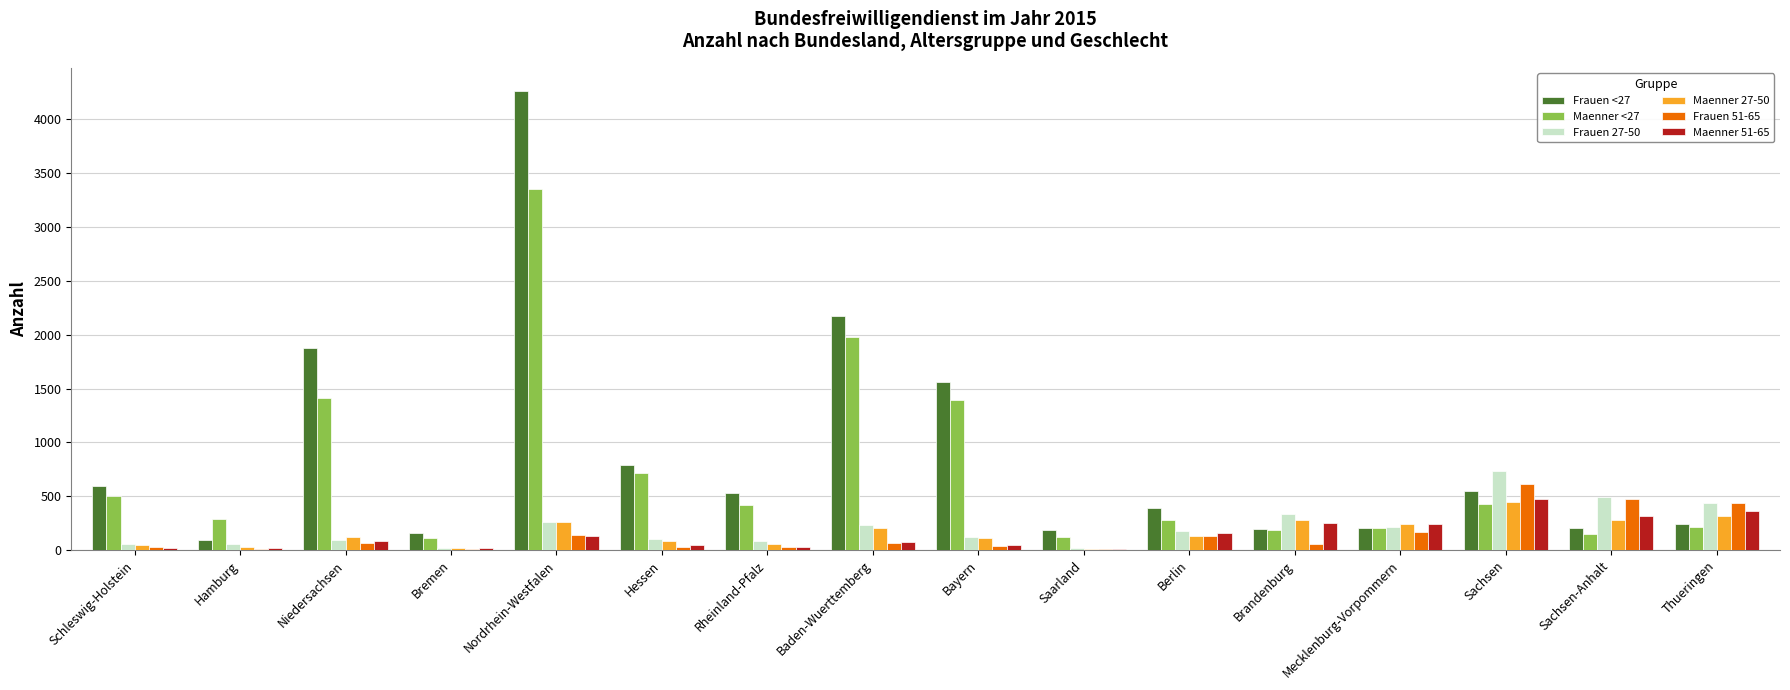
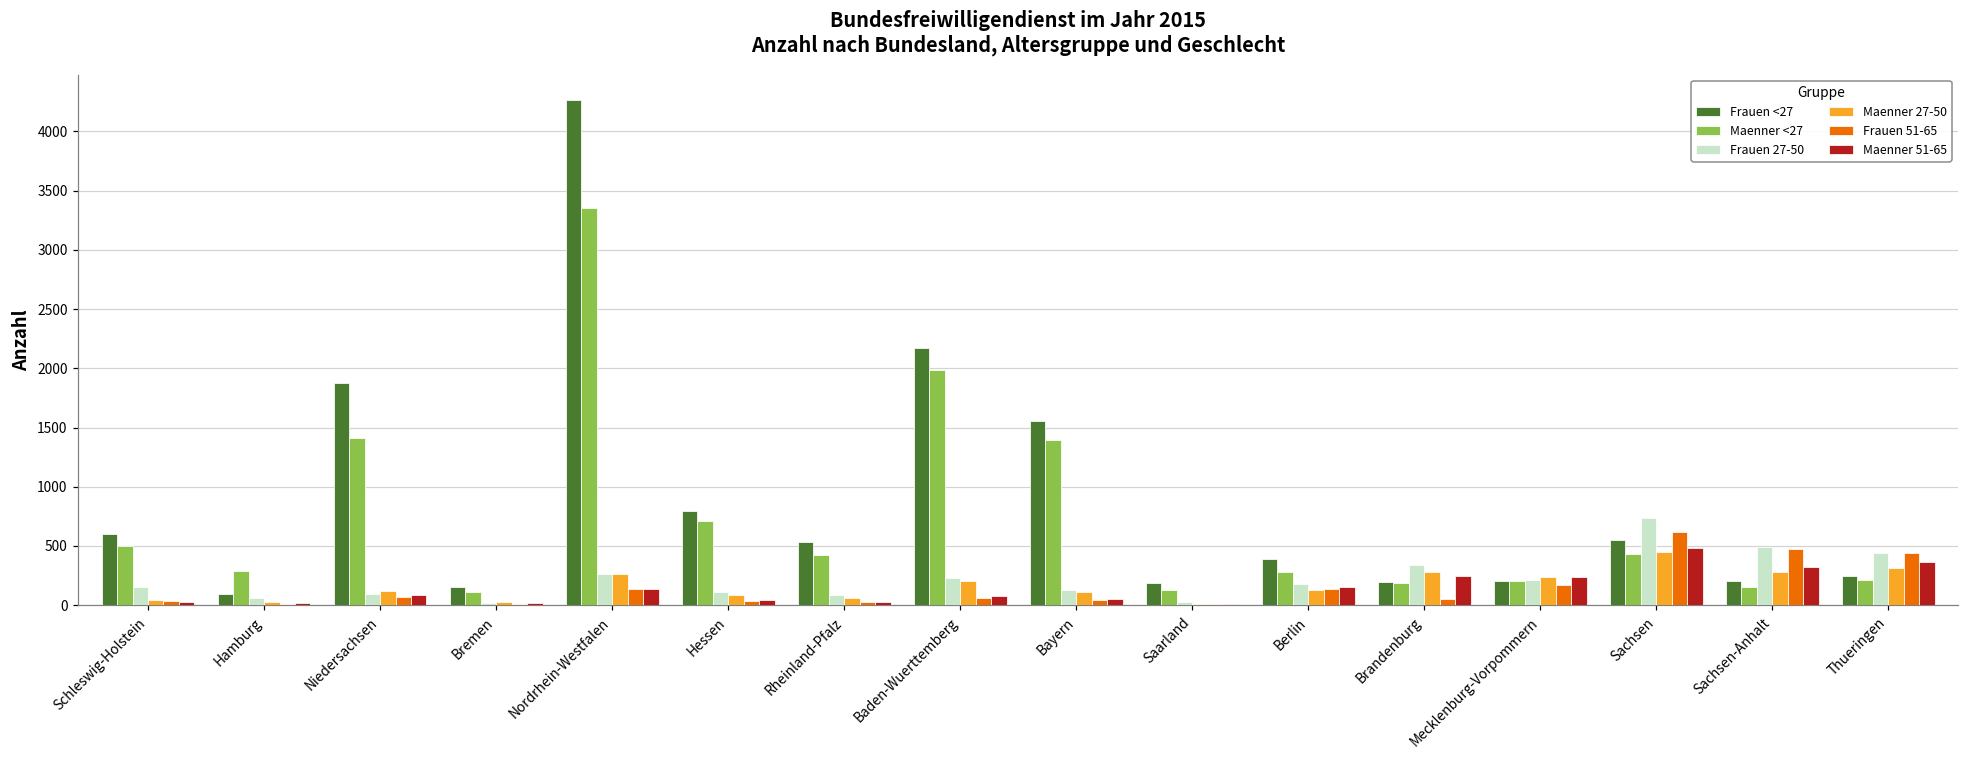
  {
    "Frauen <27": {
      "Schleswig-Holstein": 600,
      "Hamburg": 90,
      "Niedersachsen": 1880,
      "Bremen": 160,
      "Nordrhein-Westfalen": 4270,
      "Hessen": 790,
      "Rheinland-Pfalz": 530,
      "Baden-Wuerttemberg": 2170,
      "Bayern": 1560,
      "Saarland": 190,
      "Berlin": 390,
      "Brandenburg": 190,
      "Mecklenburg-Vorpommern": 200,
      "Sachsen": 550,
      "Sachsen-Anhalt": 200,
      "Thueringen": 250
    },
    "Maenner <27": {
      "Schleswig-Holstein": 500,
      "Hamburg": 290,
      "Niedersachsen": 1410,
      "Bremen": 110,
      "Nordrhein-Westfalen": 3350,
      "Hessen": 710,
      "Rheinland-Pfalz": 420,
      "Baden-Wuerttemberg": 1980,
      "Bayern": 1390,
      "Saarland": 120,
      "Berlin": 280,
      "Brandenburg": 190,
      "Mecklenburg-Vorpommern": 200,
      "Sachsen": 430,
      "Sachsen-Anhalt": 150,
      "Thueringen": 210
    },
    "Frauen 27-50": {
-     "Schleswig-Holstein": 60,
+     "Schleswig-Holstein": 150,
      "Hamburg": 60,
      "Niedersachsen": 100,
      "Nordrhein-Westfalen": 260,
      "Hessen": 110,
      "Rheinland-Pfalz": 80,
      "Baden-Wuerttemberg": 230,
      "Bayern": 130,
      "Berlin": 180,
      "Brandenburg": 340,
      "Mecklenburg-Vorpommern": 220,
      "Sachsen": 740,
      "Sachsen-Anhalt": 500,
      "Thueringen": 440
    },
    "Maenner 27-50": {
      "Schleswig-Holstein": 50,
      "Hamburg": 30,
      "Niedersachsen": 120,
      "Nordrhein-Westfalen": 260,
      "Hessen": 80,
      "Rheinland-Pfalz": 60,
      "Baden-Wuerttemberg": 210,
      "Bayern": 110,
      "Berlin": 130,
      "Brandenburg": 280,
      "Mecklenburg-Vorpommern": 240,
      "Sachsen": 450,
      "Sachsen-Anhalt": 280,
      "Thueringen": 310
    },
    "Frauen 51-65": {
      "Schleswig-Holstein": 30,
      "Niedersachsen": 70,
      "Nordrhein-Westfalen": 140,
      "Hessen": 30,
      "Rheinland-Pfalz": 30,
      "Baden-Wuerttemberg": 60,
      "Bayern": 40,
      "Berlin": 140,
      "Brandenburg": 60,
      "Mecklenburg-Vorpommern": 170,
      "Sachsen": 620,
      "Sachsen-Anhalt": 470,
      "Thueringen": 440
    },
    "Maenner 51-65": {
      "Schleswig-Holstein": 20,
      "Niedersachsen": 90,
      "Nordrhein-Westfalen": 140,
      "Hessen": 50,
      "Rheinland-Pfalz": 30,
      "Baden-Wuerttemberg": 80,
      "Bayern": 50,
      "Berlin": 160,
      "Brandenburg": 250,
      "Mecklenburg-Vorpommern": 240,
      "Sachsen": 480,
      "Sachsen-Anhalt": 320,
      "Thueringen": 360
    }
  }
